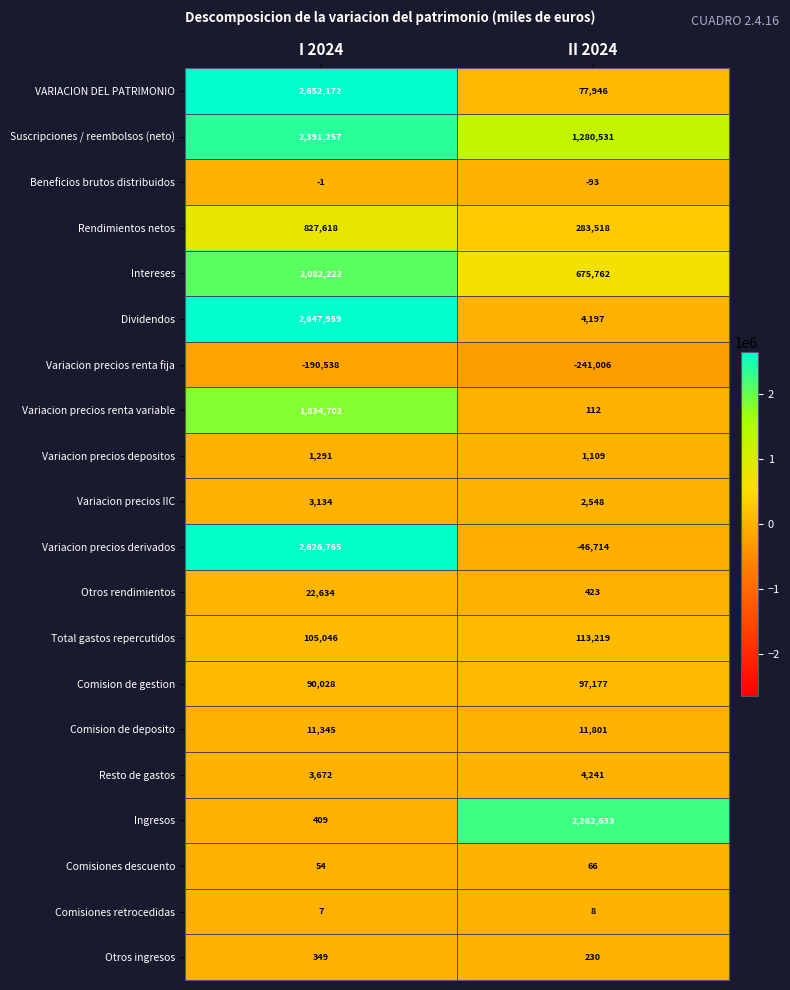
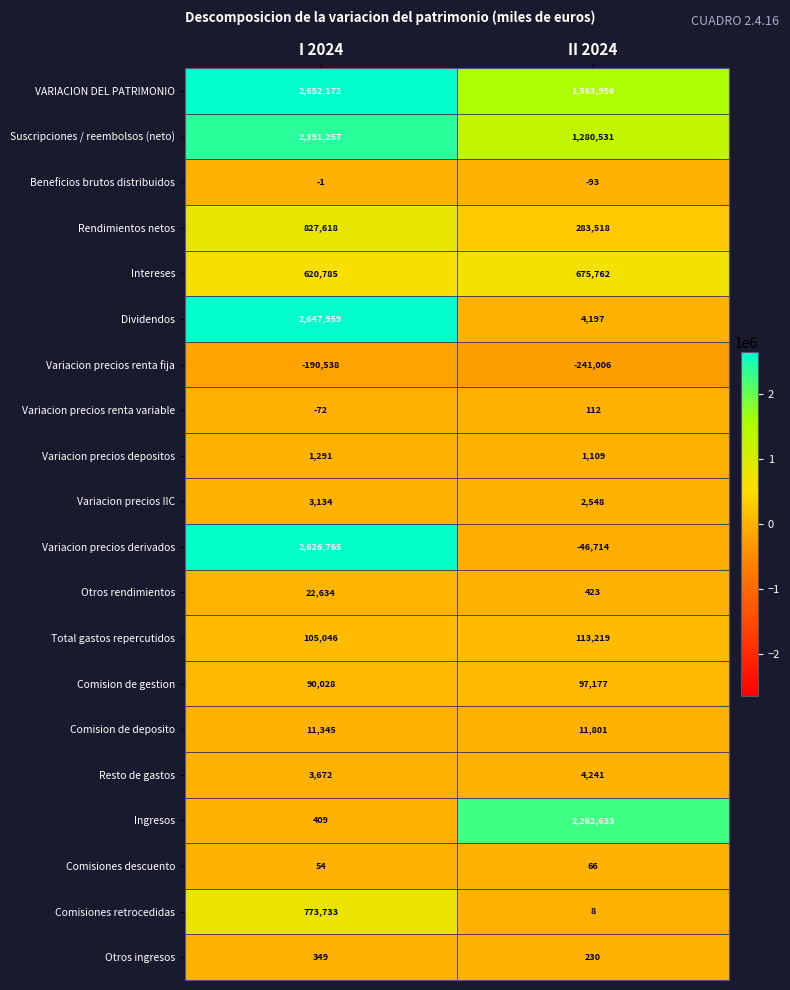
  {
    "VARIACION DEL PATRIMONIO": {
      "I 2024": "2,652,172",
-     "II 2024": "77,946"
+     "II 2024": "1,563,956"
    },
    "Suscripciones / reembolsos (neto)": {
      "I 2024": "2,391,257",
      "II 2024": "1,280,531"
    },
    "Beneficios brutos distribuidos": {
      "I 2024": "-1",
      "II 2024": "-93"
    },
    "Rendimientos netos": {
      "I 2024": "827,618",
      "II 2024": "283,518"
    },
    "Intereses": {
-     "I 2024": "2,082,222",
+     "I 2024": "620,785",
      "II 2024": "675,762"
    },
    "Dividendos": {
      "I 2024": "2,647,959",
      "II 2024": "4,197"
    },
    "Variacion precios renta fija": {
      "I 2024": "-190,538",
      "II 2024": "-241,006"
    },
    "Variacion precios renta variable": {
-     "I 2024": "1,834,702",
+     "I 2024": "-72",
      "II 2024": "112"
    },
    "Variacion precios depositos": {
      "I 2024": "1,291",
      "II 2024": "1,109"
    },
    "Variacion precios IIC": {
      "I 2024": "3,134",
      "II 2024": "2,548"
    },
    "Variacion precios derivados": {
      "I 2024": "2,626,765",
      "II 2024": "-46,714"
    },
    "Otros rendimientos": {
      "I 2024": "22,634",
      "II 2024": "423"
    },
    "Total gastos repercutidos": {
      "I 2024": "105,046",
      "II 2024": "113,219"
    },
    "Comision de gestion": {
      "I 2024": "90,028",
      "II 2024": "97,177"
    },
    "Comision de deposito": {
      "I 2024": "11,345",
      "II 2024": "11,801"
    },
    "Resto de gastos": {
      "I 2024": "3,672",
      "II 2024": "4,241"
    },
    "Ingresos": {
      "I 2024": "409",
      "II 2024": "2,262,633"
    },
    "Comisiones descuento": {
      "I 2024": "54",
      "II 2024": "66"
    },
    "Comisiones retrocedidas": {
-     "I 2024": "7",
+     "I 2024": "773,733",
      "II 2024": "8"
    },
    "Otros ingresos": {
      "I 2024": "349",
      "II 2024": "230"
    }
  }
